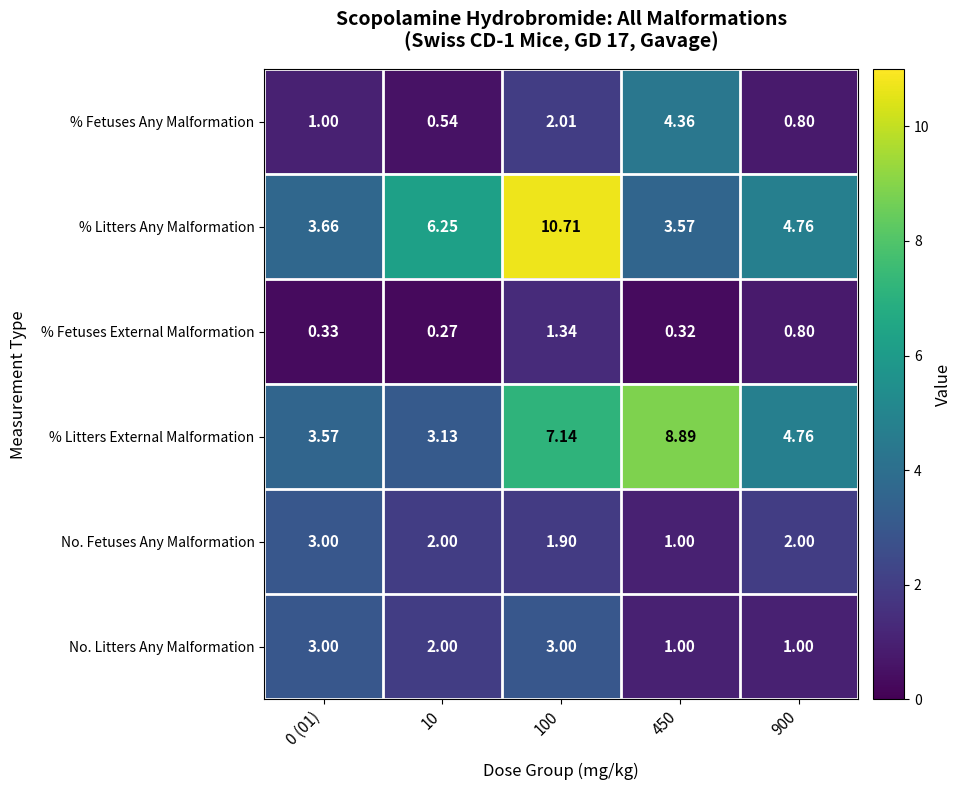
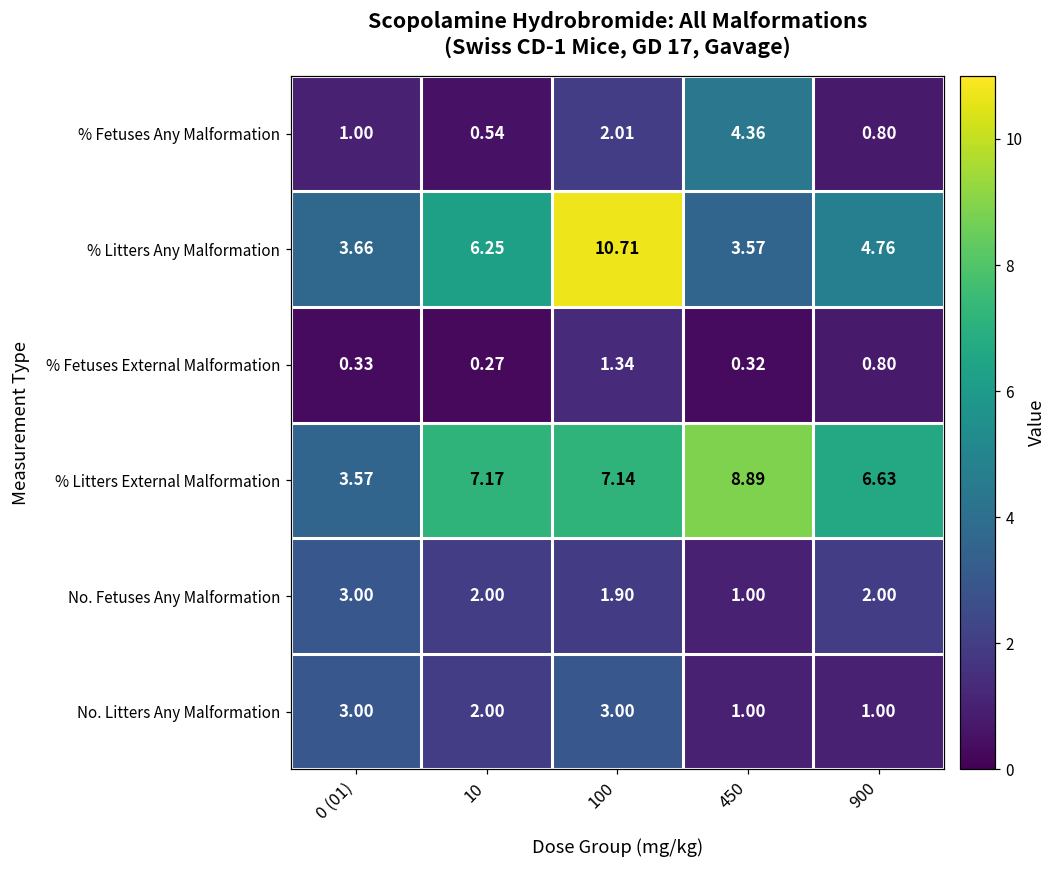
  {
    "% Fetuses Any Malformation": {
      "0 (01)": 1.00,
      "10": 0.54,
      "100": 2.01,
      "450": 4.36,
      "900": 0.80
    },
    "% Litters Any Malformation": {
      "0 (01)": 3.66,
      "10": 6.25,
      "100": 10.71,
      "450": 3.57,
      "900": 4.76
    },
    "% Fetuses External Malformation": {
      "0 (01)": 0.33,
      "10": 0.27,
      "100": 1.34,
      "450": 0.32,
      "900": 0.80
    },
    "% Litters External Malformation": {
      "0 (01)": 3.57,
-     "10": 3.13,
+     "10": 7.17,
      "100": 7.14,
      "450": 8.89,
-     "900": 4.76
+     "900": 6.63
    },
    "No. Fetuses Any Malformation": {
      "0 (01)": 3.00,
      "10": 2.00,
      "100": 1.90,
      "450": 1.00,
      "900": 2.00
    },
    "No. Litters Any Malformation": {
      "0 (01)": 3.00,
      "10": 2.00,
      "100": 3.00,
      "450": 1.00,
      "900": 1.00
    }
  }
